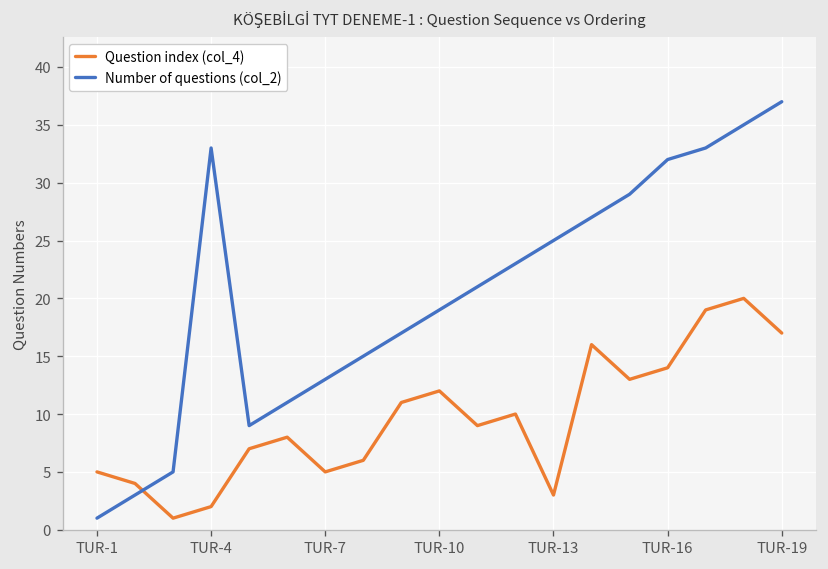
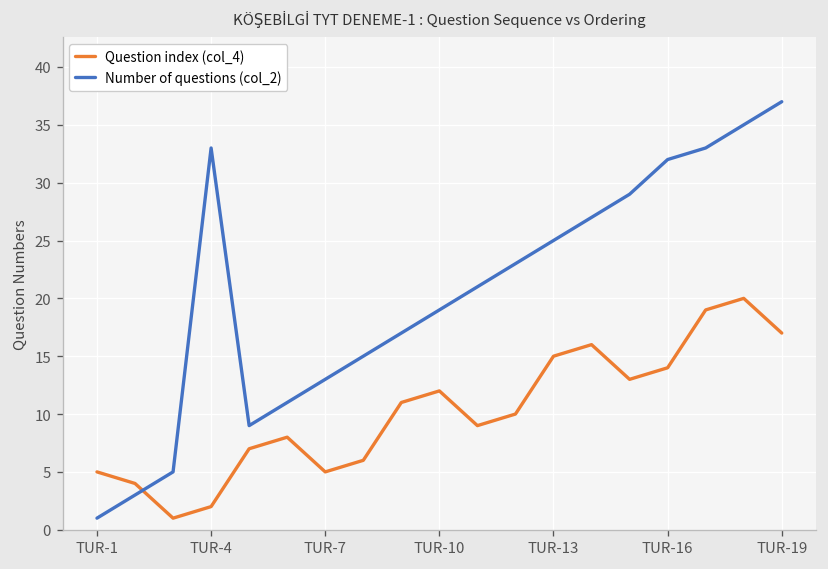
  {
    "Question index (col_4)": {
      "TUR-1": 5,
      "TUR-4": 2,
      "TUR-7": 5,
      "TUR-10": 12,
-     "TUR-13": 3,
+     "TUR-13": 15,
      "TUR-16": 14,
      "TUR-19": 17
    },
    "Number of questions (col_2)": {
      "TUR-1": 1,
      "TUR-4": 33,
      "TUR-7": 13,
      "TUR-10": 19,
      "TUR-13": 25,
      "TUR-16": 32,
      "TUR-19": 37
    }
  }
